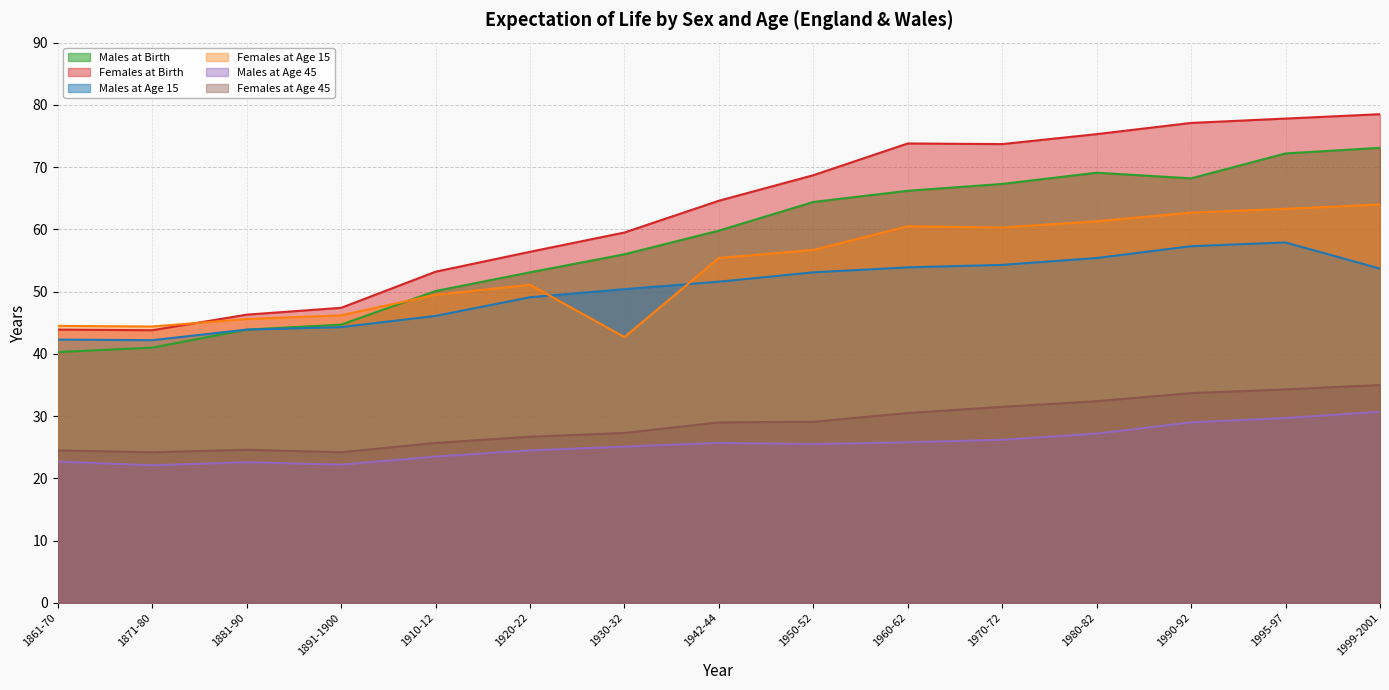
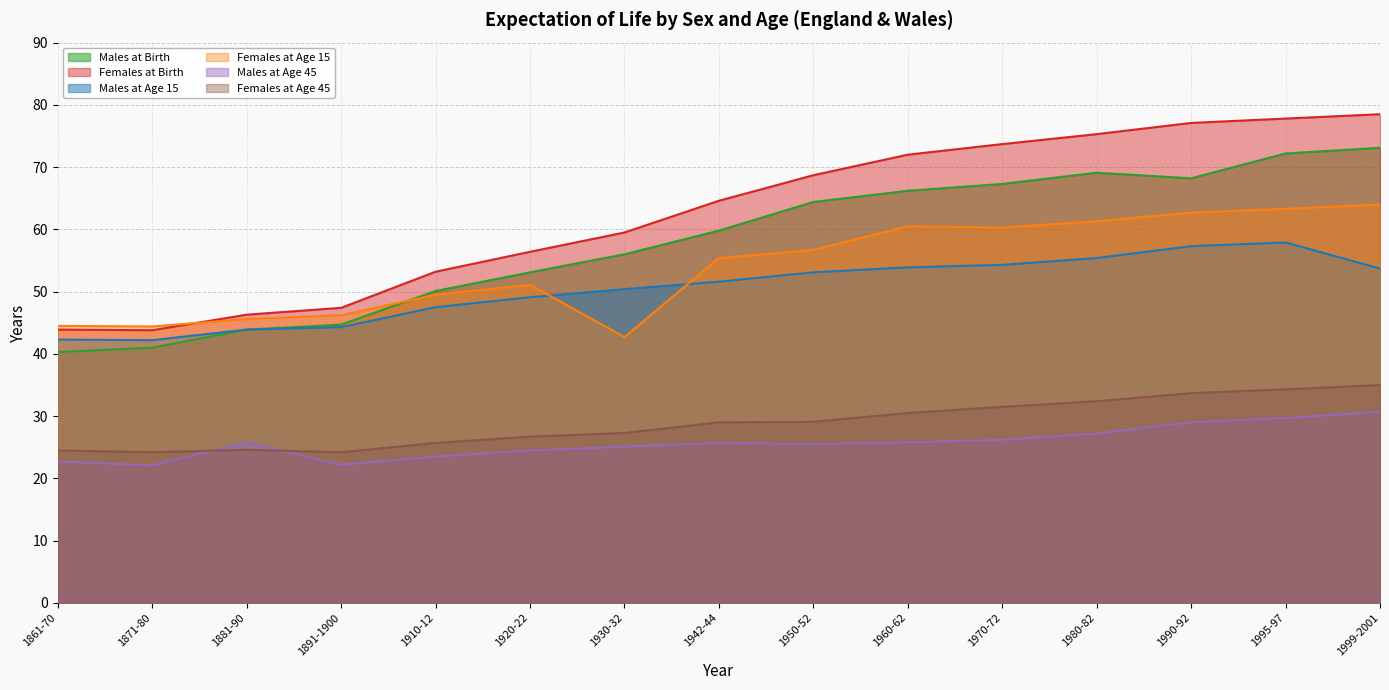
  {
    "Females at Birth": {
      "1861-70": 44,
      "1871-80": 44,
      "1881-90": 46,
      "1891-1900": 47,
      "1910-12": 53,
      "1920-22": 56,
      "1930-32": 60,
      "1942-44": 65,
      "1950-52": 69,
-     "1960-62": 74,
+     "1960-62": 72,
      "1970-72": 74,
      "1980-82": 75,
      "1990-92": 77,
      "1995-97": 78,
      "1999-2001": 79
    },
    "Males at Birth": {
      "1861-70": 40,
      "1871-80": 41,
      "1910-12": 50,
      "1920-22": 53,
      "1930-32": 56,
      "1942-44": 60,
      "1950-52": 64,
      "1960-62": 66,
      "1970-72": 67,
      "1980-82": 69,
      "1990-92": 68,
      "1995-97": 72,
      "1999-2001": 73
    },
    "Females at Age 15": {
      "1861-70": 45,
      "1871-80": 44,
      "1881-90": 46,
      "1891-1900": 46,
      "1910-12": 50,
      "1920-22": 51,
      "1930-32": 43,
      "1942-44": 55,
      "1950-52": 57,
      "1960-62": 61,
      "1970-72": 60,
      "1980-82": 61,
      "1990-92": 63,
      "1995-97": 63,
      "1999-2001": 64
    },
    "Males at Age 15": {
      "1861-70": 42,
      "1871-80": 42,
-     "1910-12": 46,
+     "1910-12": 48,
      "1920-22": 49,
      "1930-32": 50,
      "1942-44": 52,
      "1950-52": 53,
      "1960-62": 54,
      "1970-72": 54,
      "1980-82": 55,
      "1990-92": 57,
      "1995-97": 58,
      "1999-2001": 54
    },
    "Females at Age 45": {
      "1861-70": 25,
      "1871-80": 24,
      "1881-90": 25,
      "1891-1900": 24,
      "1910-12": 26,
      "1920-22": 27,
      "1930-32": 27,
      "1942-44": 29,
      "1950-52": 29,
      "1960-62": 31,
      "1970-72": 32,
      "1980-82": 32,
      "1990-92": 34,
      "1995-97": 34,
      "1999-2001": 35
    },
    "Males at Age 45": {
      "1861-70": 23,
      "1871-80": 22,
-     "1881-90": 23,
+     "1881-90": 26,
      "1891-1900": 22,
      "1910-12": 24,
      "1920-22": 25,
      "1930-32": 25,
      "1942-44": 26,
      "1950-52": 26,
      "1960-62": 26,
      "1970-72": 26,
      "1980-82": 27,
      "1990-92": 29,
      "1995-97": 30,
      "1999-2001": 31
    }
  }
